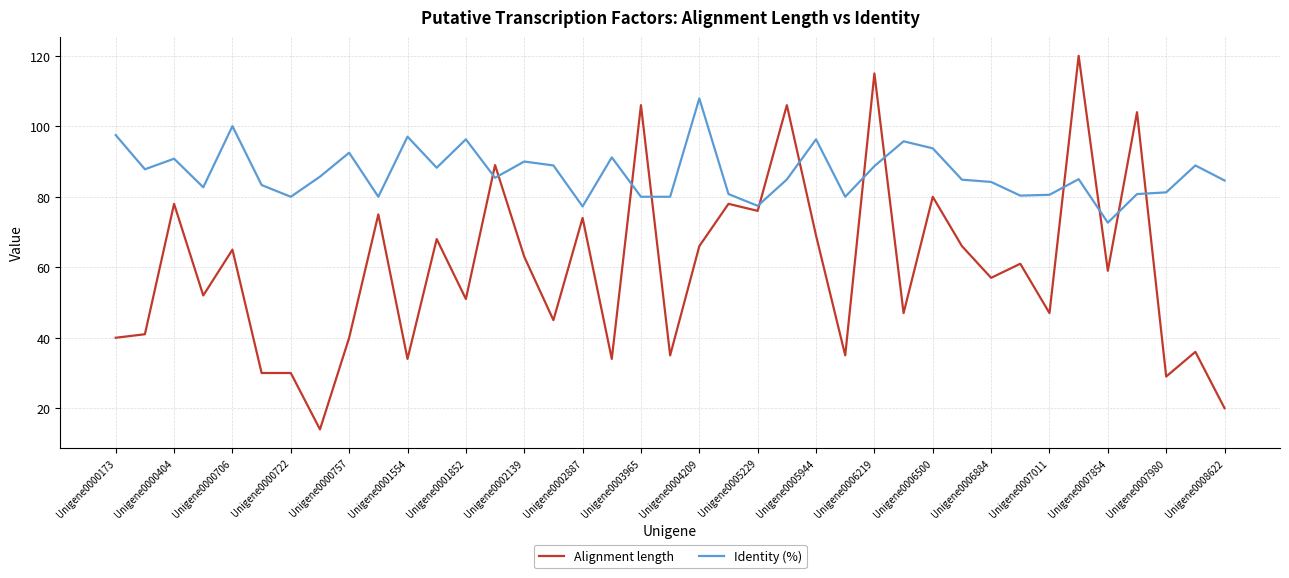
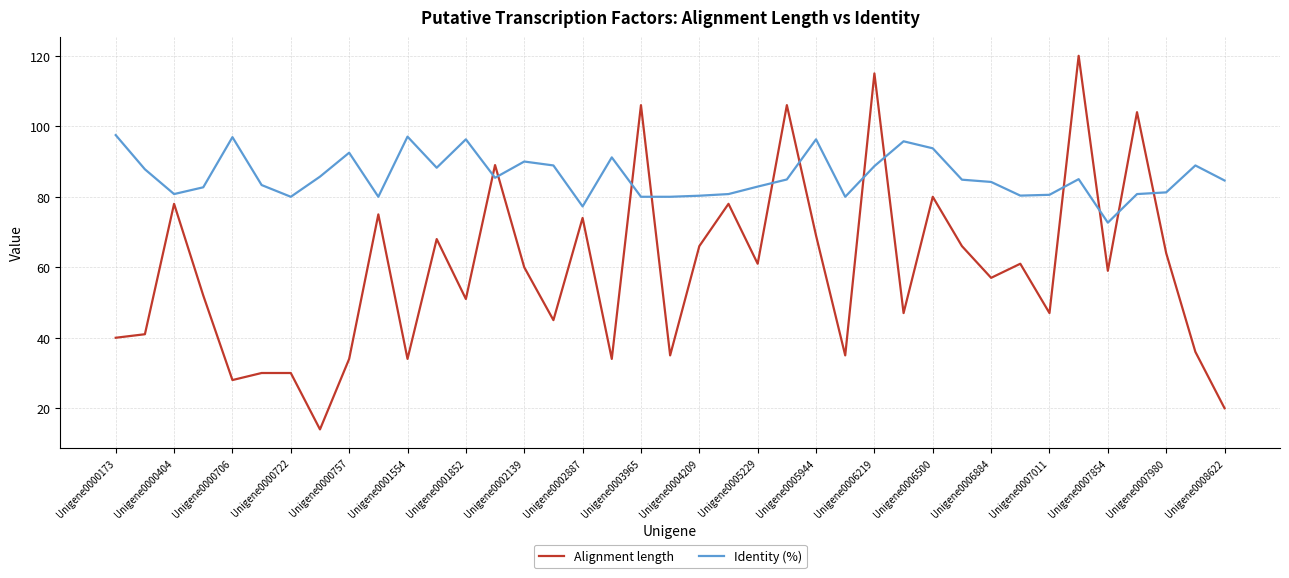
  {
    "Alignment length": {
      "Unigene0000173": 40,
      "Unigene0000404": 78,
-     "Unigene0000706": 65,
+     "Unigene0000706": 28,
      "Unigene0000722": 30,
-     "Unigene0000757": 40,
+     "Unigene0000757": 34,
      "Unigene0001554": 34,
      "Unigene0001852": 51,
-     "Unigene0002139": 63,
+     "Unigene0002139": 60,
      "Unigene0002887": 74,
      "Unigene0003965": 106,
      "Unigene0004209": 66,
-     "Unigene0005229": 76,
+     "Unigene0005229": 61,
      "Unigene0005944": 69,
      "Unigene0006219": 115,
      "Unigene0006500": 80,
      "Unigene0006884": 57,
      "Unigene0007011": 47,
      "Unigene0007854": 59,
-     "Unigene0007980": 29,
+     "Unigene0007980": 64,
      "Unigene0008622": 20
    },
    "Identity (%)": {
      "Unigene0000173": 98,
-     "Unigene0000404": 91,
-     "Unigene0000706": 100,
+     "Unigene0000404": 81,
+     "Unigene0000706": 97,
      "Unigene0000722": 80,
      "Unigene0000757": 93,
      "Unigene0001554": 97,
      "Unigene0001852": 96,
      "Unigene0002139": 90,
      "Unigene0002887": 77,
      "Unigene0003965": 80,
-     "Unigene0004209": 108,
-     "Unigene0005229": 77,
+     "Unigene0004209": 80,
+     "Unigene0005229": 83,
      "Unigene0005944": 96,
      "Unigene0006219": 89,
      "Unigene0006500": 94,
      "Unigene0006884": 84,
      "Unigene0007011": 81,
      "Unigene0007854": 73,
      "Unigene0007980": 81,
      "Unigene0008622": 85
    }
  }
